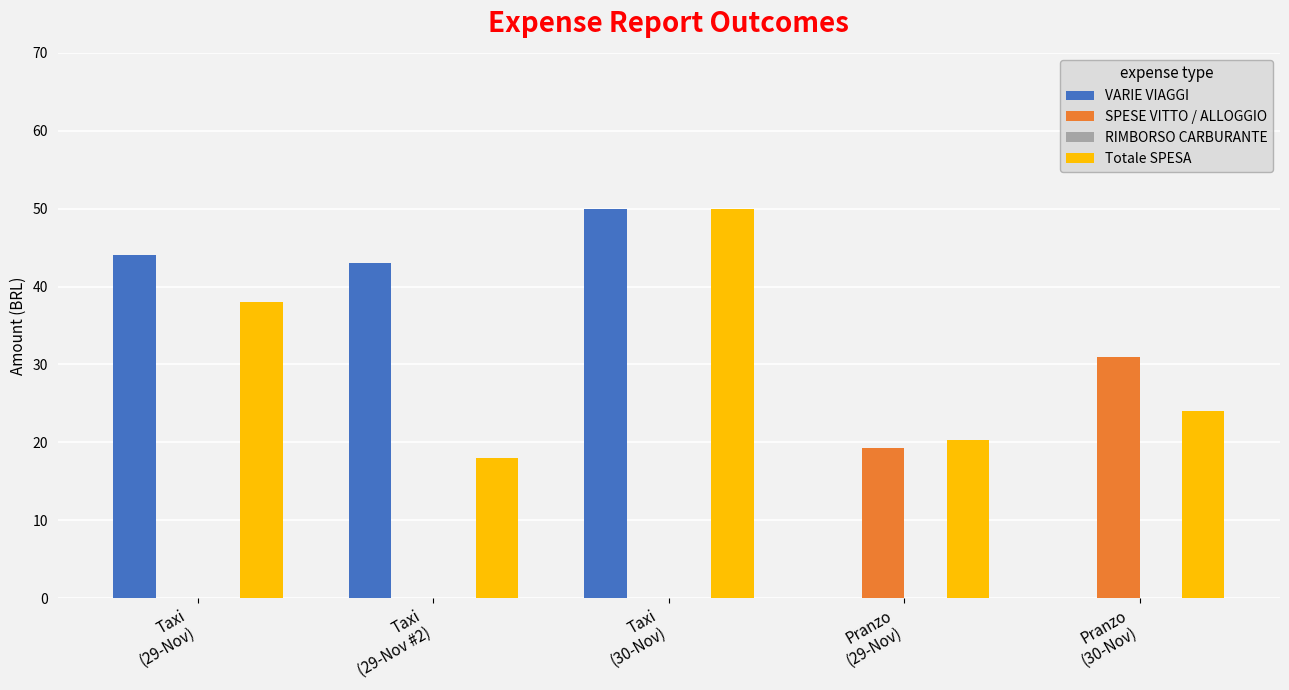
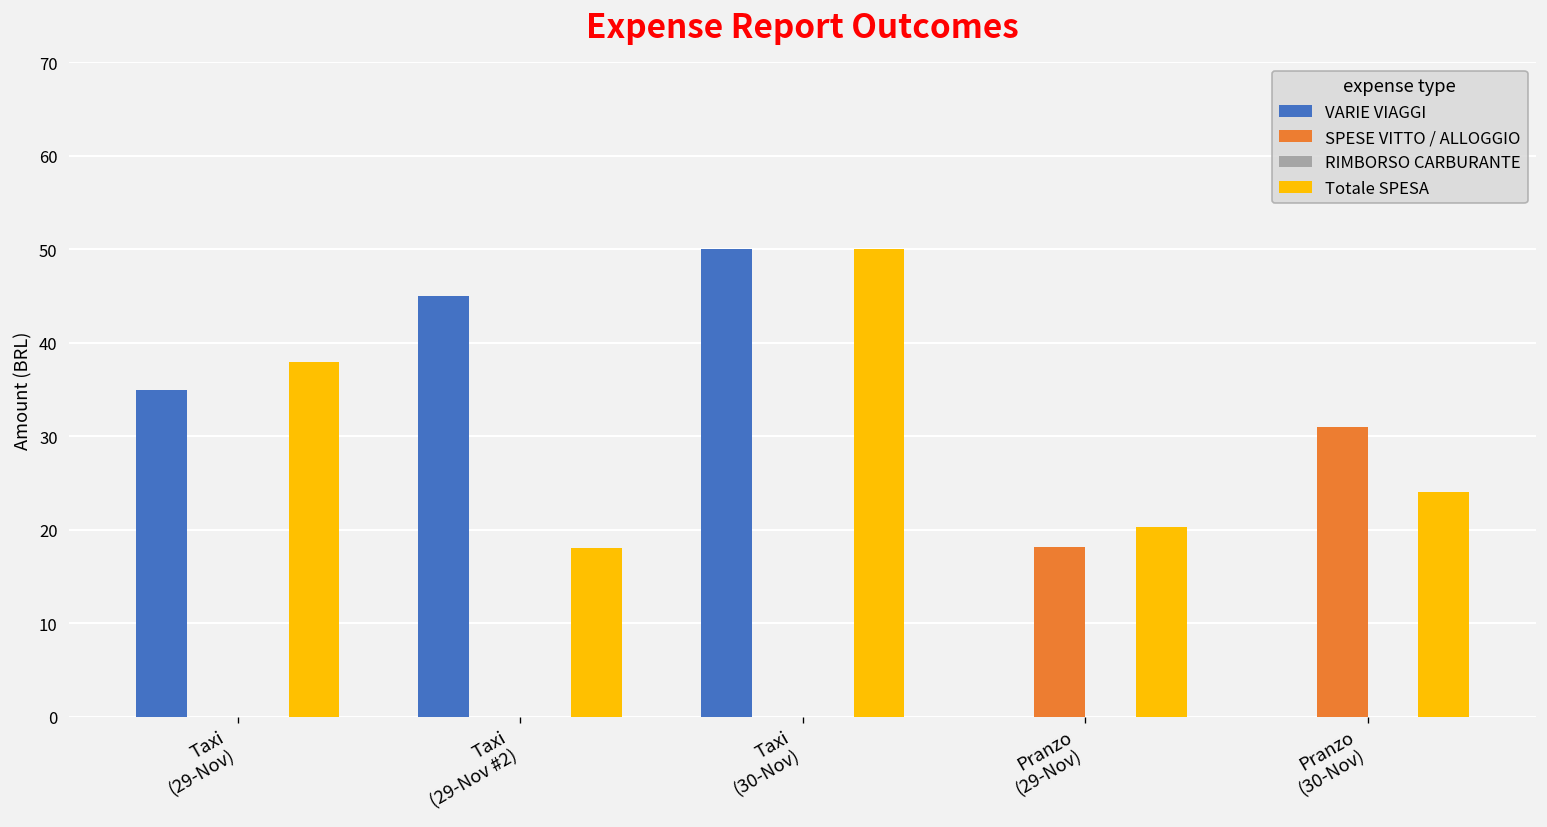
  {
    "VARIE VIAGGI": {
-     "Taxi (29-Nov)": 44,
-     "Taxi (29-Nov #2)": 43,
+     "Taxi (29-Nov)": 35,
+     "Taxi (29-Nov #2)": 45,
      "Taxi (30-Nov)": 50,
      "Pranzo (29-Nov)": 0,
      "Pranzo (30-Nov)": 0
    },
    "SPESE VITTO / ALLOGGIO": {
      "Taxi (29-Nov)": 0,
      "Taxi (29-Nov #2)": 0,
      "Taxi (30-Nov)": 0,
-     "Pranzo (29-Nov)": 19,
+     "Pranzo (29-Nov)": 18,
      "Pranzo (30-Nov)": 31
    },
    "RIMBORSO CARBURANTE": {
      "Taxi (29-Nov)": 0,
      "Taxi (29-Nov #2)": 0,
      "Taxi (30-Nov)": 0,
      "Pranzo (29-Nov)": 0,
      "Pranzo (30-Nov)": 0
    },
    "Totale SPESA": {
      "Taxi (29-Nov)": 38,
      "Taxi (29-Nov #2)": 18,
      "Taxi (30-Nov)": 50,
      "Pranzo (29-Nov)": 20,
      "Pranzo (30-Nov)": 24
    }
  }
